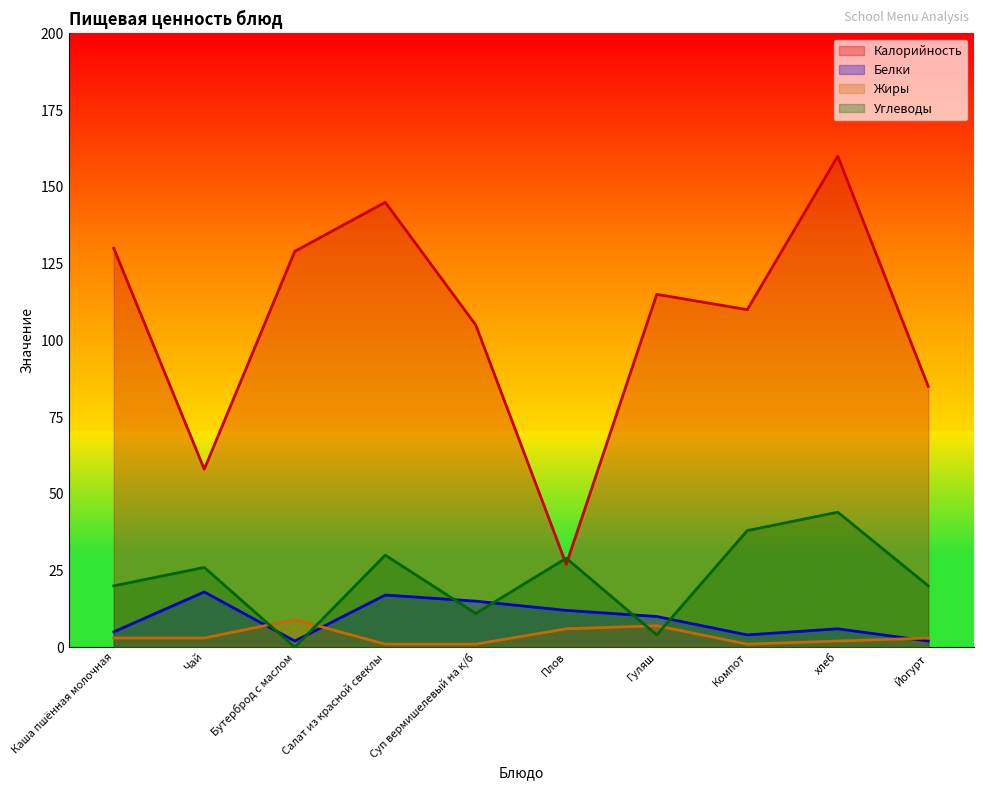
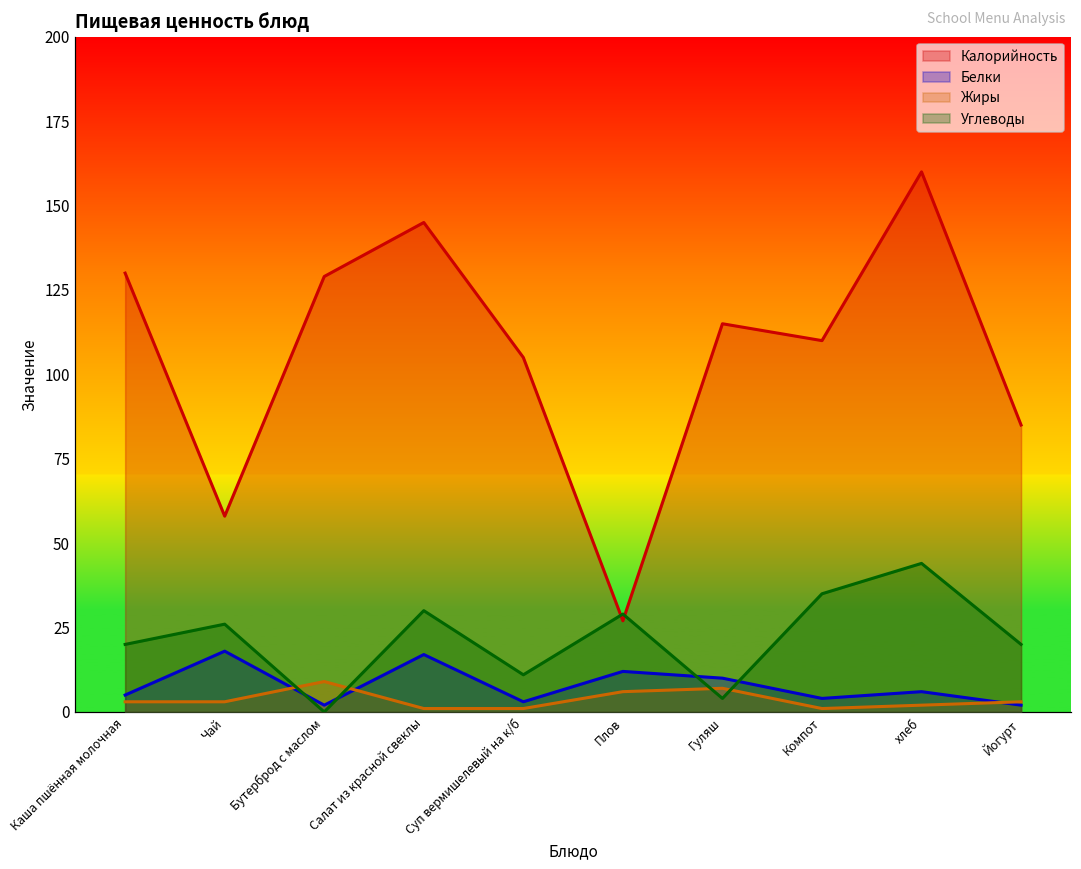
  {
    "Белки": {
      "Каша пшённая молочная": 5,
      "Чай": 18,
      "Бутерброд с маслом": 2,
      "Салат из красной свеклы": 17,
-     "Суп вермишелевый на к/б": 15,
+     "Суп вермишелевый на к/б": 3,
      "Плов": 12,
      "Гуляш": 10,
      "Компот": 4,
      "хлеб": 6,
      "Йогурт": 2
    },
    "Углеводы": {
      "Каша пшённая молочная": 20,
      "Чай": 26,
      "Бутерброд с маслом": 0,
      "Салат из красной свеклы": 30,
      "Суп вермишелевый на к/б": 11,
      "Плов": 29,
      "Гуляш": 4,
-     "Компот": 38,
+     "Компот": 35,
      "хлеб": 44,
      "Йогурт": 20
    }
  }
